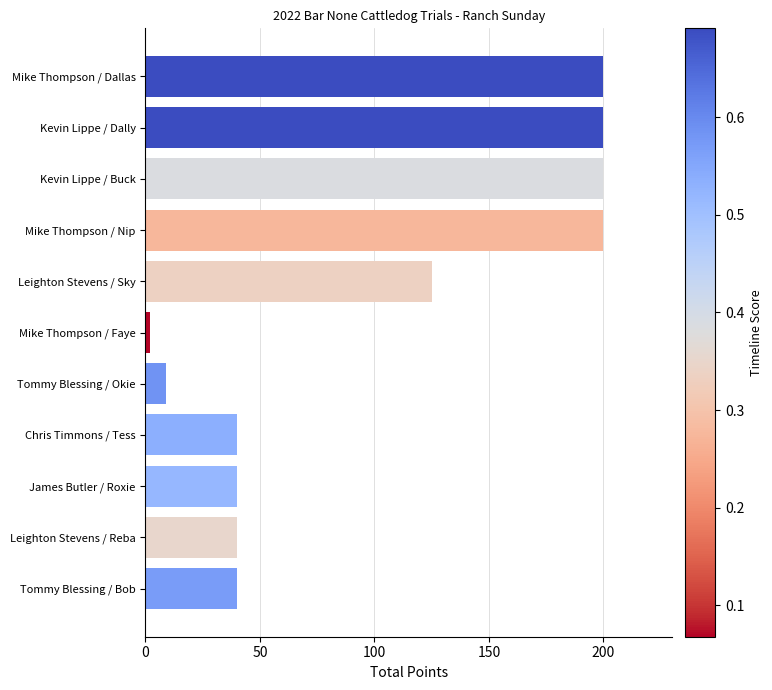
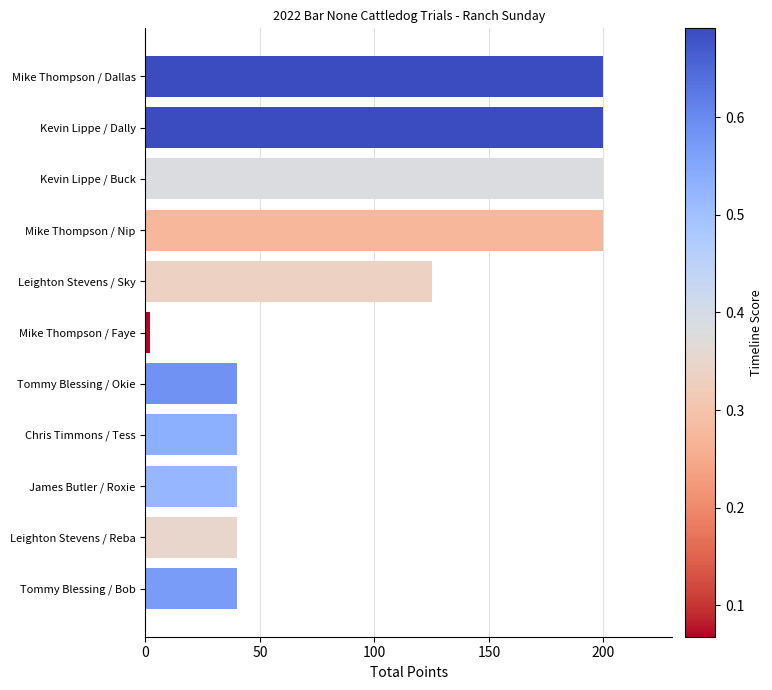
  {
    "Mike Thompson / Dallas": 200,
    "Kevin Lippe / Dally": 200,
    "Kevin Lippe / Buck": 200,
    "Mike Thompson / Nip": 200,
    "Leighton Stevens / Sky": 125,
    "Mike Thompson / Faye": 2,
-   "Tommy Blessing / Okie": 9,
+   "Tommy Blessing / Okie": 40,
    "Chris Timmons / Tess": 40,
    "James Butler / Roxie": 40,
    "Leighton Stevens / Reba": 40,
    "Tommy Blessing / Bob": 40
  }
